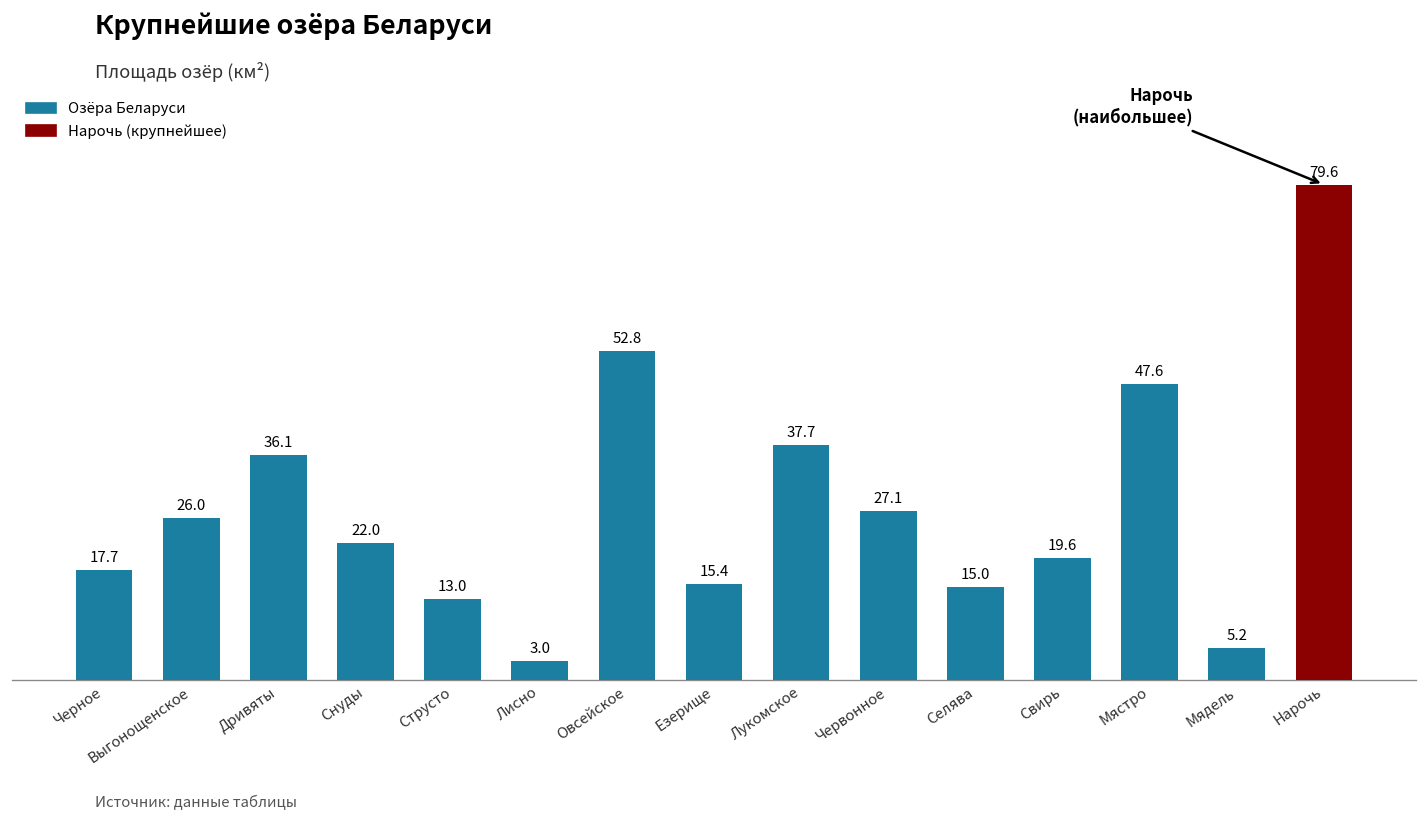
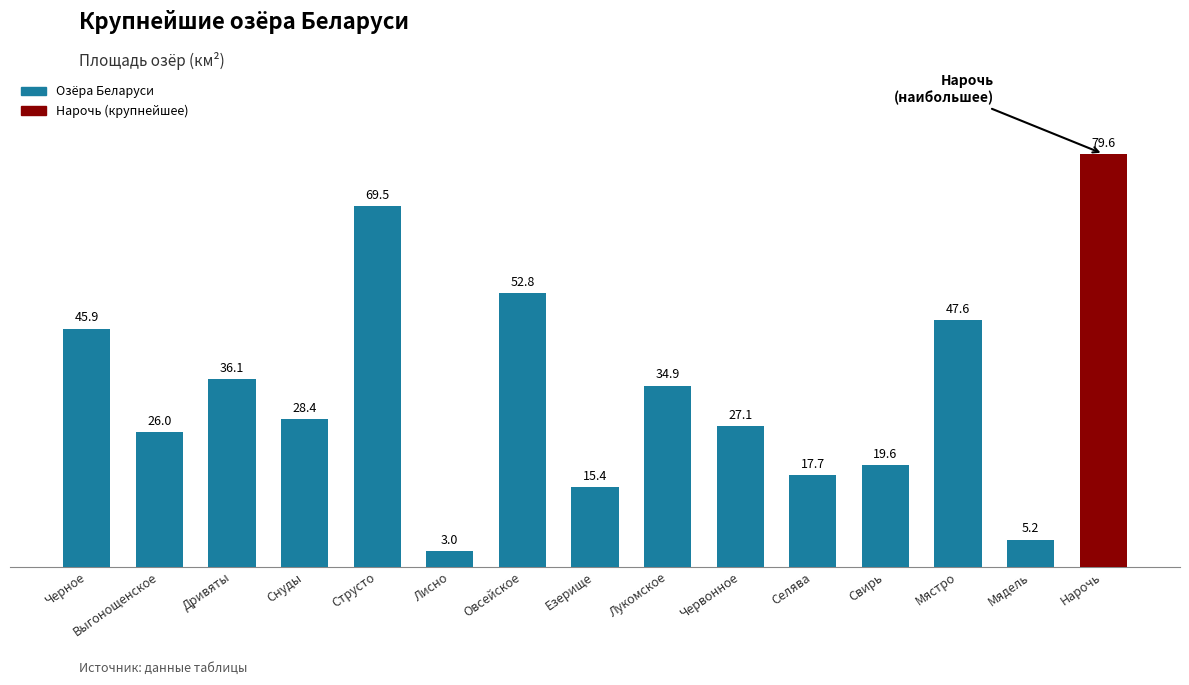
  {
-   "Черное": 17.7,
+   "Черное": 45.9,
    "Выгонощенское": 26.0,
    "Дривяты": 36.1,
-   "Снуды": 22.0,
-   "Струсто": 13.0,
+   "Снуды": 28.4,
+   "Струсто": 69.5,
    "Лисно": 3.0,
    "Овсейское": 52.8,
    "Езерище": 15.4,
-   "Лукомское": 37.7,
+   "Лукомское": 34.9,
    "Червонное": 27.1,
-   "Селява": 15.0,
+   "Селява": 17.7,
    "Свирь": 19.6,
    "Мястро": 47.6,
    "Мядель": 5.2
  }
